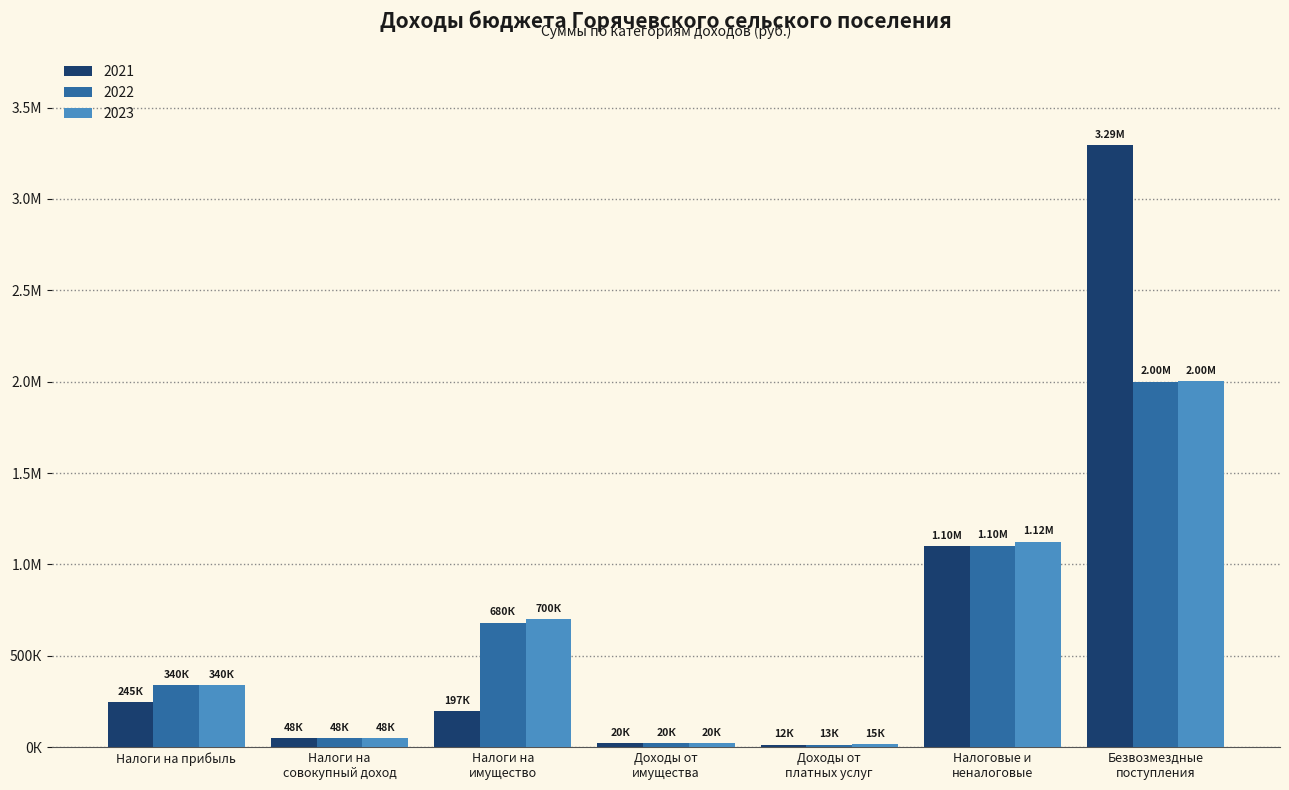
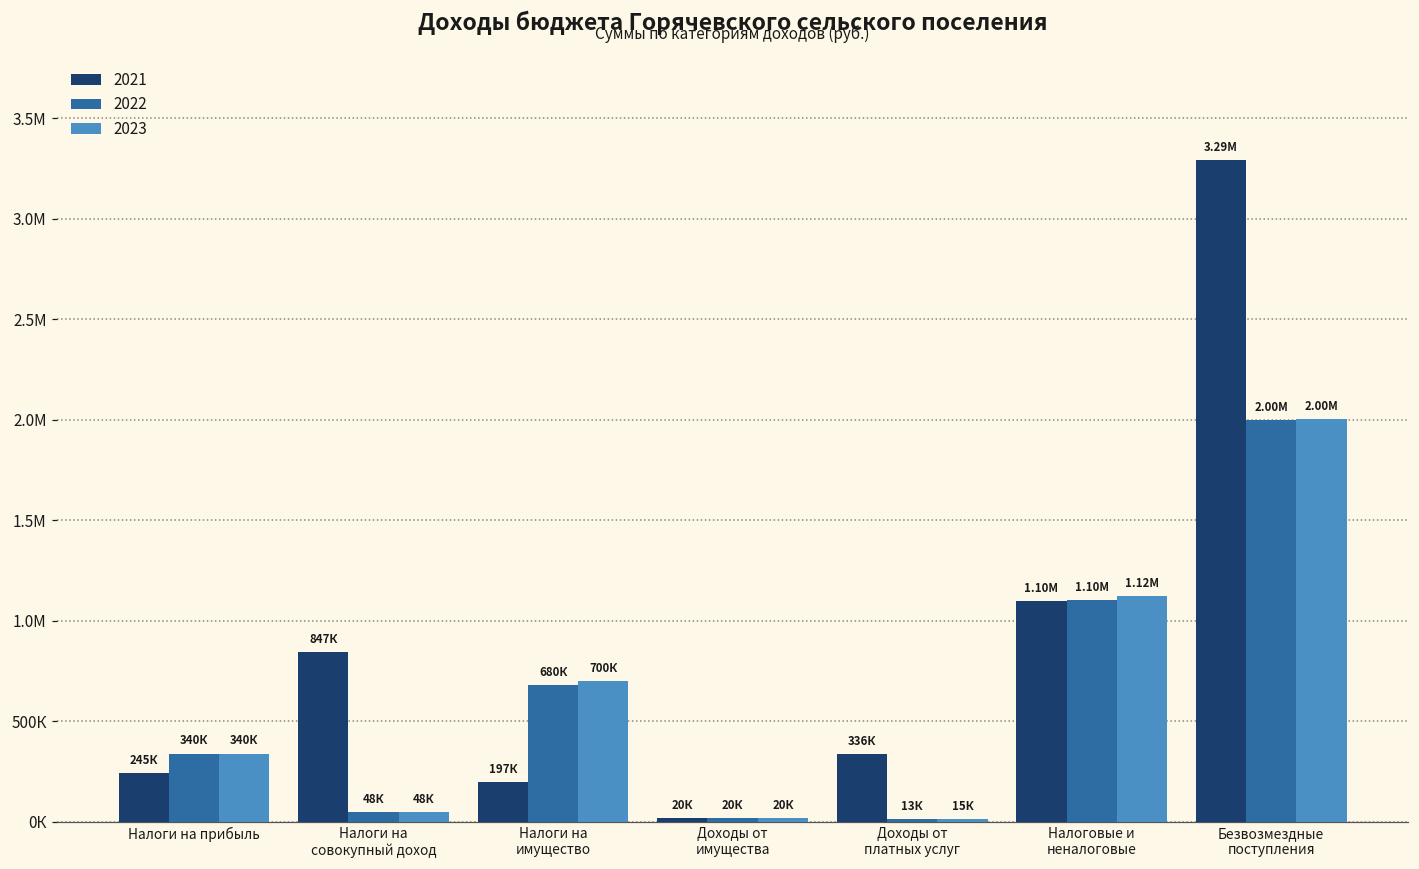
  {
    "2021": {
-     "Налоги на совокупный доход": "48К",
-     "Доходы от платных услуг": "12К"
+     "Налоги на совокупный доход": "847К",
+     "Доходы от платных услуг": "336К"
    }
  }
